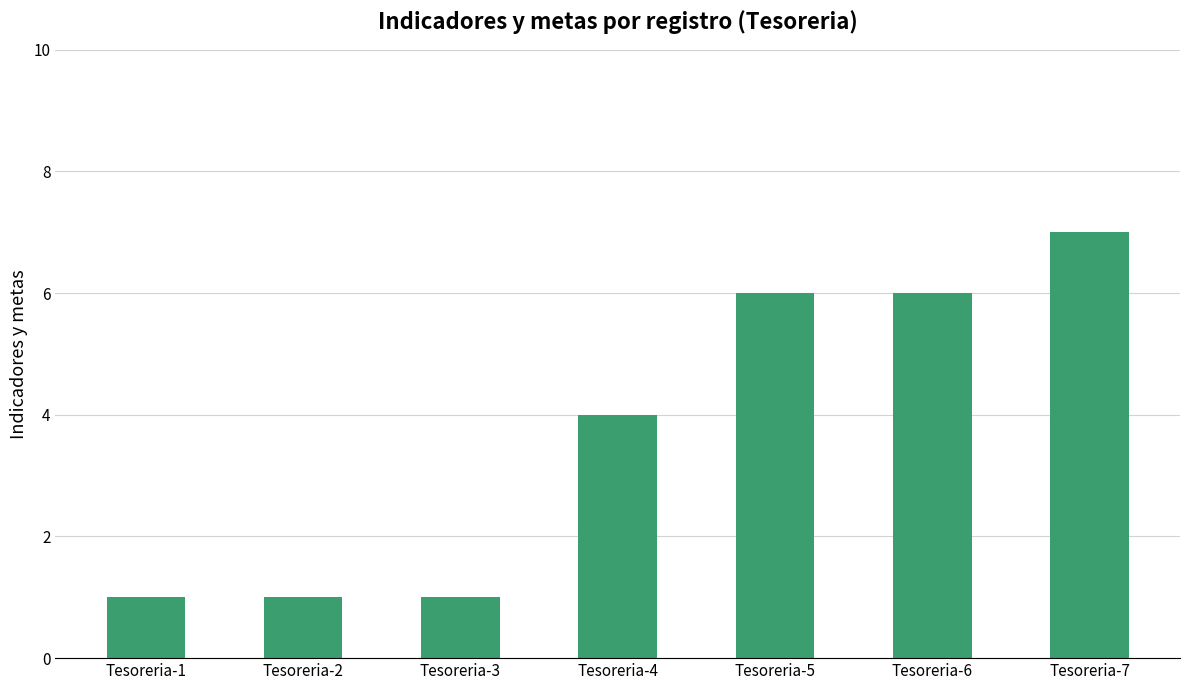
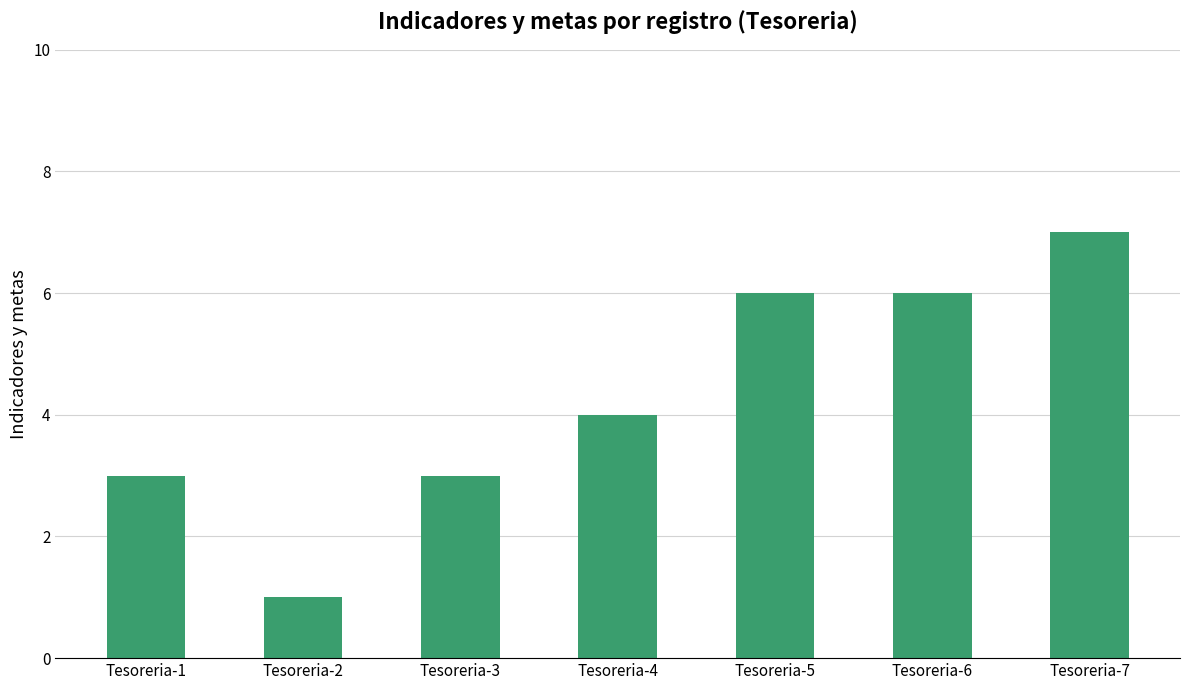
  {
-   "Tesoreria-1": 1,
+   "Tesoreria-1": 3,
    "Tesoreria-2": 1,
-   "Tesoreria-3": 1,
+   "Tesoreria-3": 3,
    "Tesoreria-4": 4,
    "Tesoreria-5": 6,
    "Tesoreria-6": 6,
    "Tesoreria-7": 7
  }
